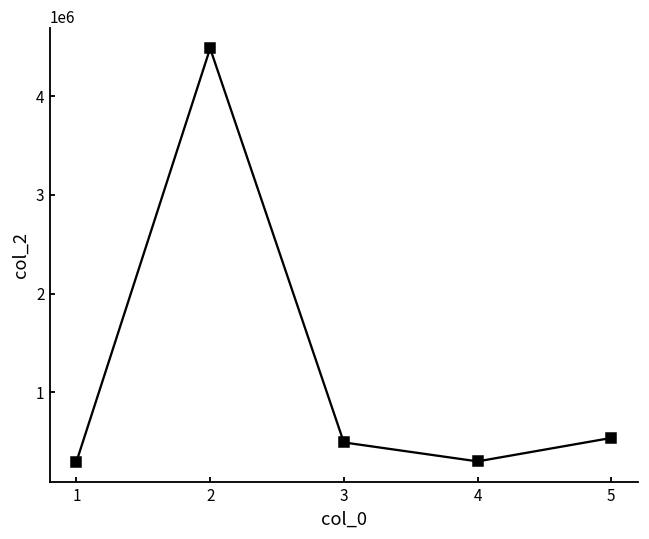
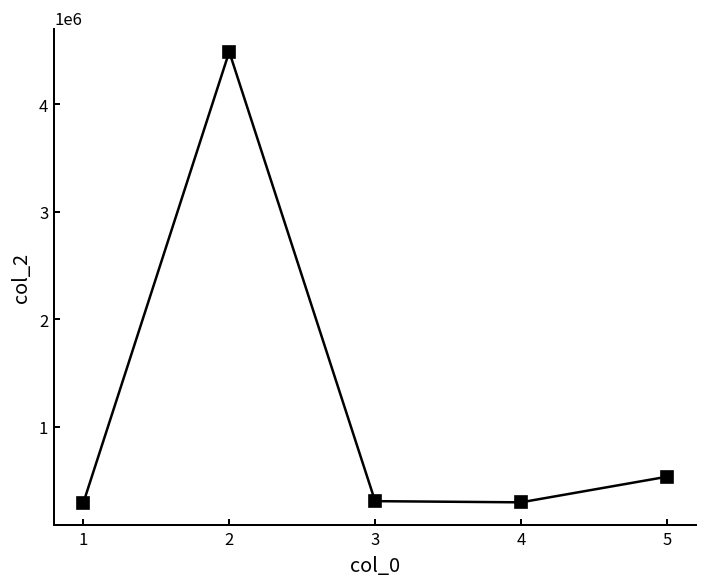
  {
    "1": 300000,
    "2": 4500000,
-   "3": 500000,
+   "3": 300000,
    "4": 300000,
    "5": 500000
  }
